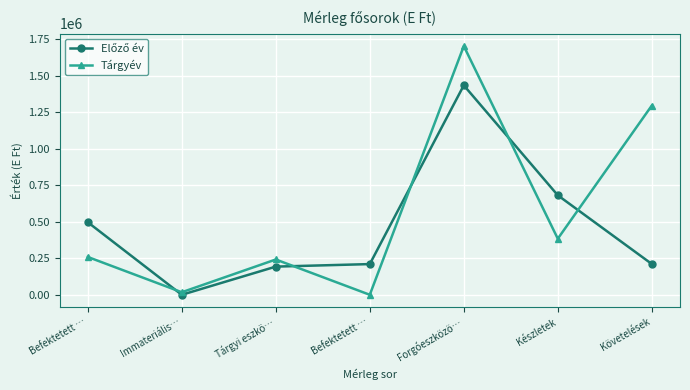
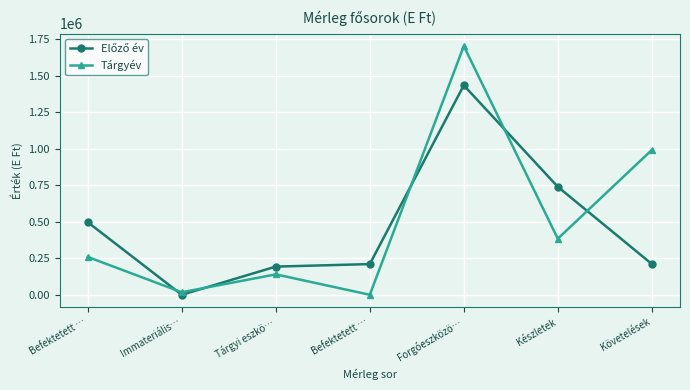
  {
    "Előző év": {
      "Immateriális…": 0,
      "Tárgyi eszkö…": 190000,
      "Forgóeszközö…": 1430000,
-     "Készletek": 680000,
+     "Készletek": 740000,
      "Követelések": 210000
    },
    "Tárgyév": {
      "Immateriális…": 20000,
-     "Tárgyi eszkö…": 240000,
+     "Tárgyi eszkö…": 140000,
      "Forgóeszközö…": 1700000,
      "Készletek": 380000,
-     "Követelések": 1300000
+     "Követelések": 990000
    }
  }
